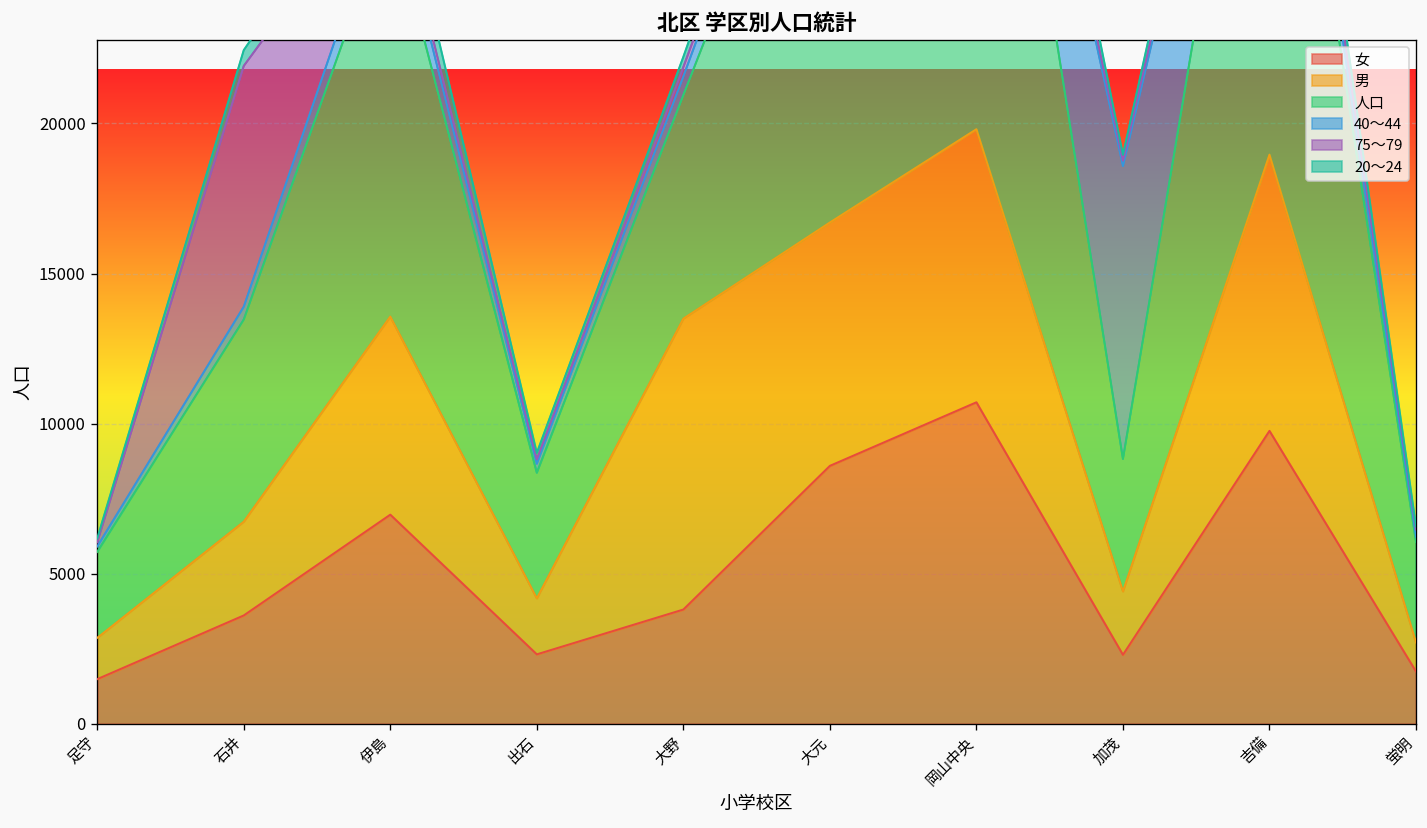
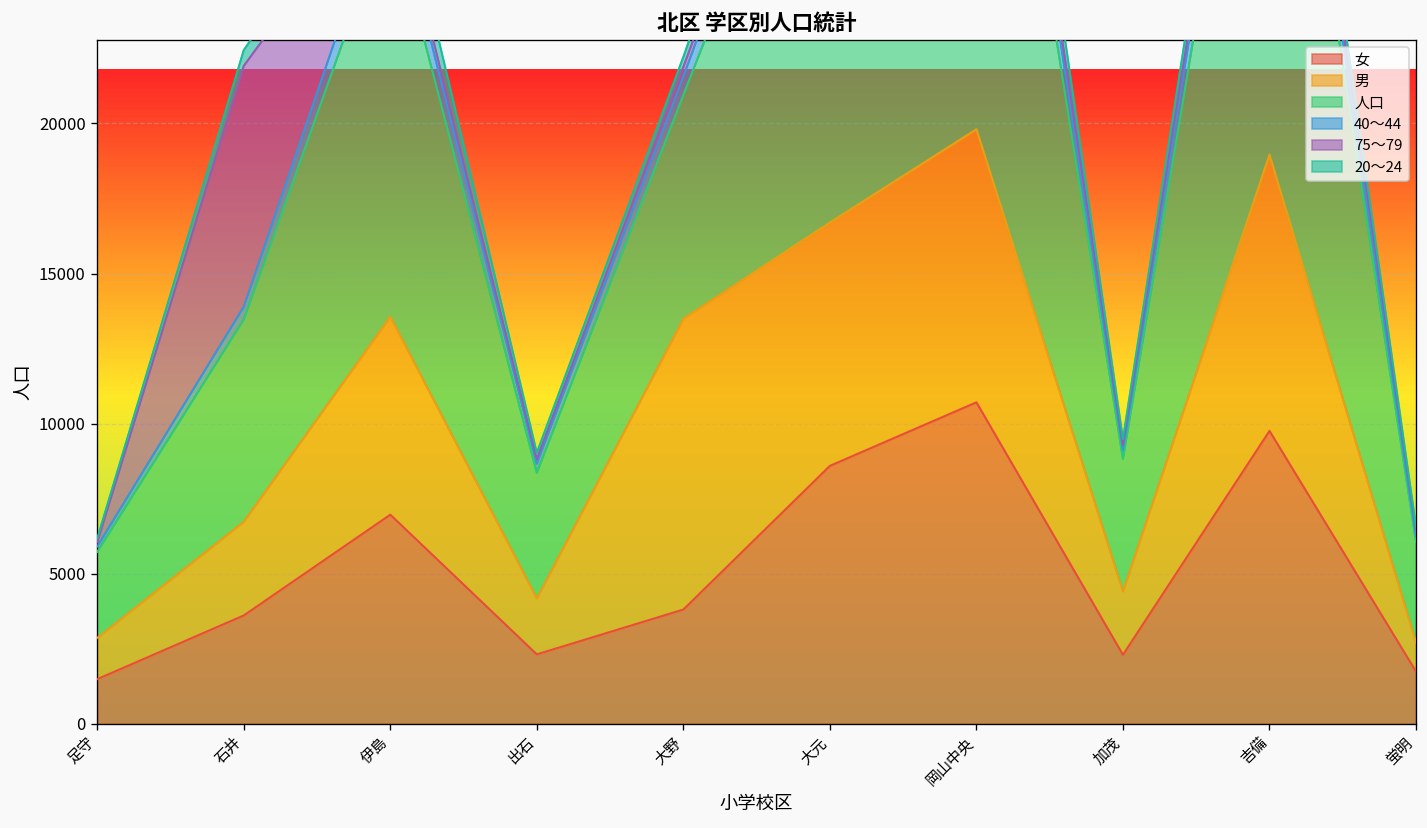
  {
    "女": {
      "足守": 1500,
      "石井": 3600,
      "伊島": 7000,
      "出石": 2300,
      "大野": 3800,
      "大元": 8600,
      "岡山中央": 10700,
      "加茂": 2300,
      "吉備": 9800,
      "蛍明": 1700
    },
    "男": {
      "足守": 1400,
      "石井": 3100,
      "伊島": 6600,
      "出石": 1900,
      "大野": 9700,
      "大元": 8100,
      "岡山中央": 9100,
      "加茂": 2100,
      "吉備": 9200,
      "蛍明": 1000
    },
    "40～44": {
      "足守": 200,
      "石井": 400,
      "出石": 300,
      "大野": 600,
-     "加茂": 9800,
+     "加茂": 300,
      "蛍明": 200
    },
    "75～79": {
      "足守": 100,
      "石井": 8000,
      "出石": 100,
      "大野": 300,
      "加茂": 200,
      "蛍明": 200
    }
  }
